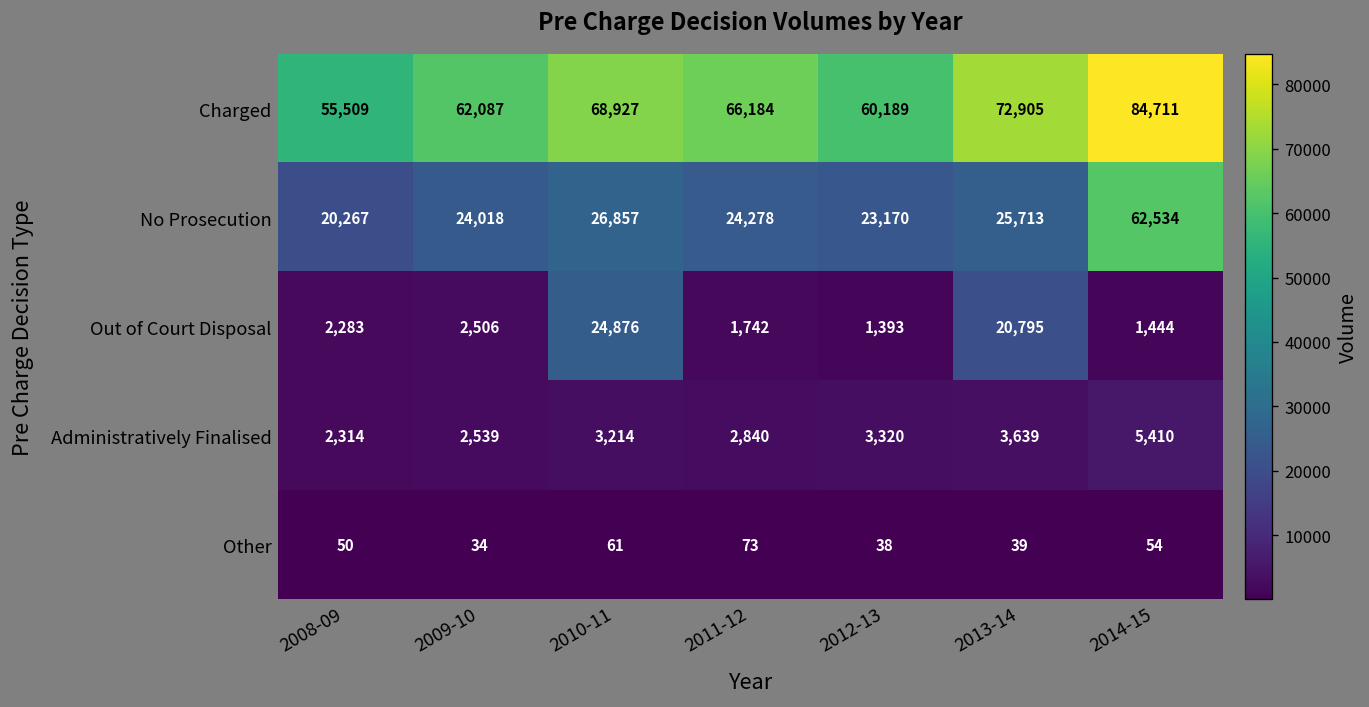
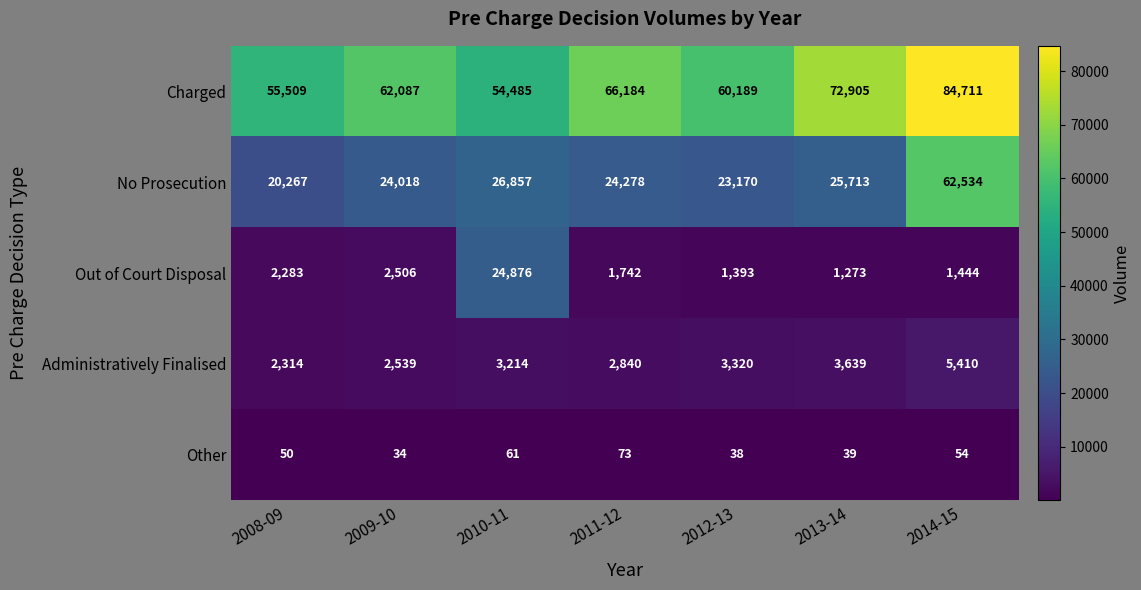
  {
    "Charged": {
      "2008-09": "55,509",
      "2009-10": "62,087",
-     "2010-11": "68,927",
+     "2010-11": "54,485",
      "2011-12": "66,184",
      "2012-13": "60,189",
      "2013-14": "72,905",
      "2014-15": "84,711"
    },
    "No Prosecution": {
      "2008-09": "20,267",
      "2009-10": "24,018",
      "2010-11": "26,857",
      "2011-12": "24,278",
      "2012-13": "23,170",
      "2013-14": "25,713",
      "2014-15": "62,534"
    },
    "Out of Court Disposal": {
      "2008-09": "2,283",
      "2009-10": "2,506",
      "2010-11": "24,876",
      "2011-12": "1,742",
      "2012-13": "1,393",
-     "2013-14": "20,795",
+     "2013-14": "1,273",
      "2014-15": "1,444"
    },
    "Administratively Finalised": {
      "2008-09": "2,314",
      "2009-10": "2,539",
      "2010-11": "3,214",
      "2011-12": "2,840",
      "2012-13": "3,320",
      "2013-14": "3,639",
      "2014-15": "5,410"
    },
    "Other": {
      "2008-09": "50",
      "2009-10": "34",
      "2010-11": "61",
      "2011-12": "73",
      "2012-13": "38",
      "2013-14": "39",
      "2014-15": "54"
    }
  }
